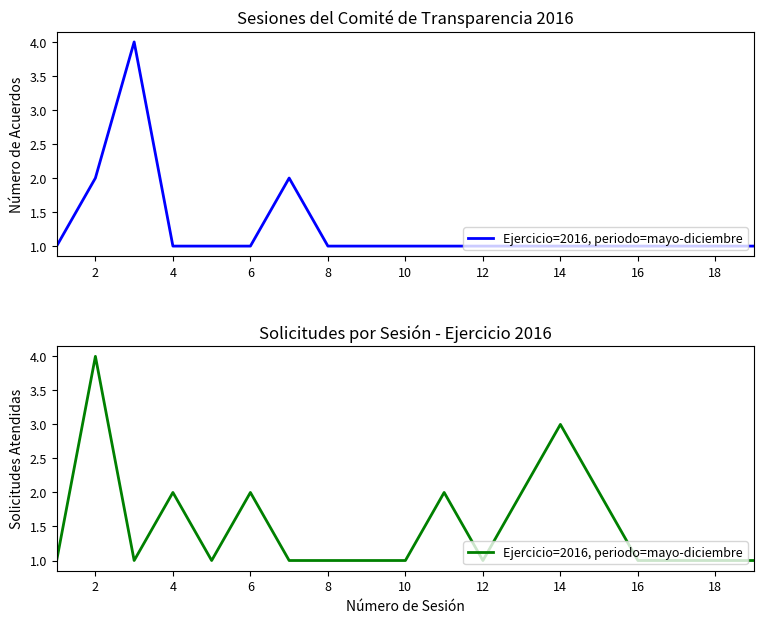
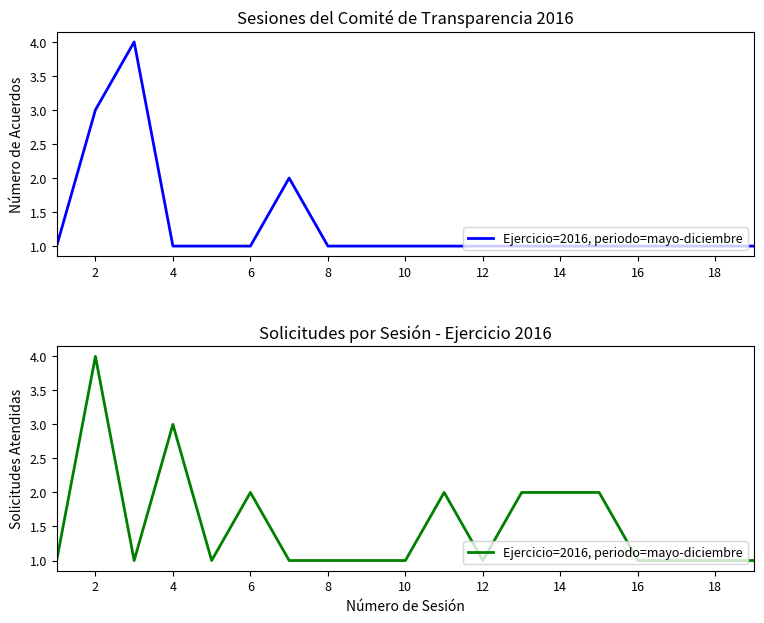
  {
    "Sesiones del Comité de Transparencia 2016": {
-     "2": 2,
+     "2": 3,
      "4": 1,
      "6": 1,
      "8": 1,
      "10": 1
    },
    "Solicitudes por Sesión - Ejercicio 2016": {
      "2": 4,
-     "4": 2,
+     "4": 3,
      "6": 2,
      "8": 1,
      "10": 1,
-     "14": 3
+     "14": 2
    }
  }
